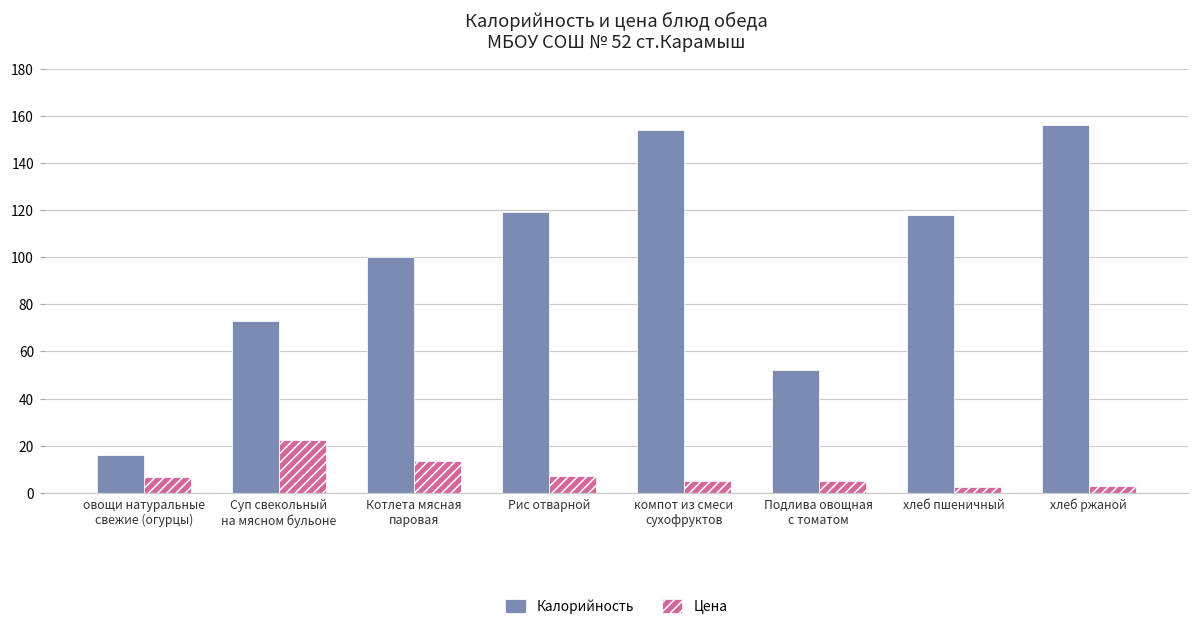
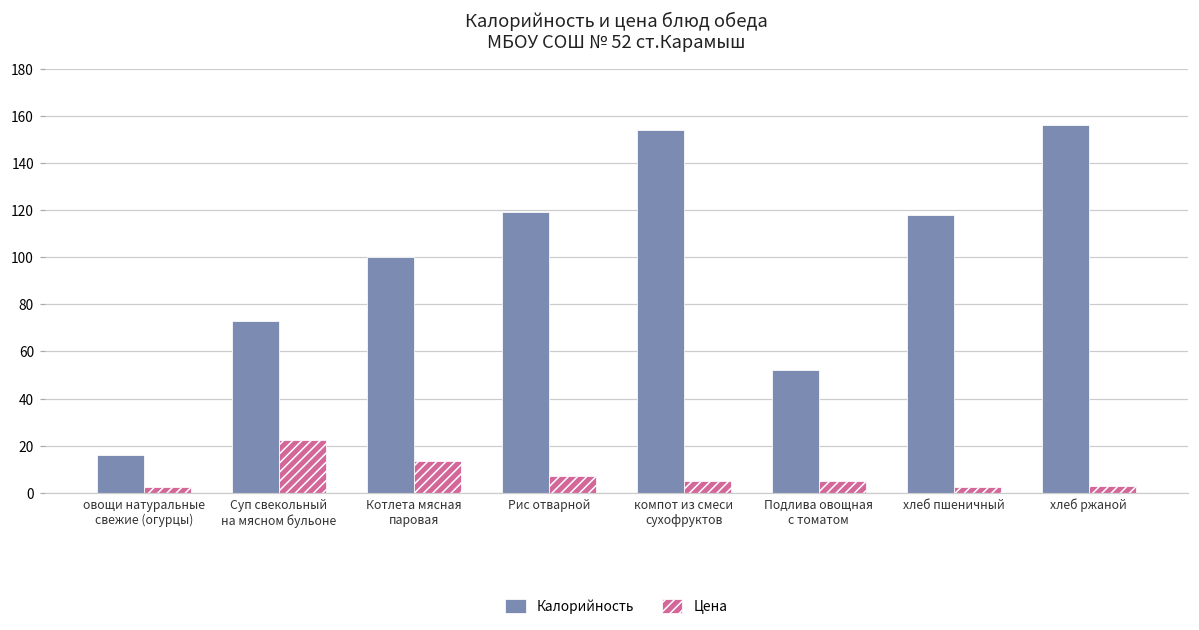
  {
    "Калорийность": {
      "овощи натуральные свежие (огурцы)": 16,
      "Суп свекольный на мясном бульоне": 73,
      "Котлета мясная паровая": 100,
      "Рис отварной": 119,
      "компот из смеси сухофруктов": 154,
      "Подлива овощная с томатом": 52,
      "хлеб пшеничный": 118,
      "хлеб ржаной": 156
    },
    "Цена": {
-     "овощи натуральные свежие (огурцы)": 7,
+     "овощи натуральные свежие (огурцы)": 3,
      "Суп свекольный на мясном бульоне": 22,
      "Котлета мясная паровая": 13,
      "Рис отварной": 7,
      "компот из смеси сухофруктов": 5,
      "Подлива овощная с томатом": 5,
      "хлеб пшеничный": 3,
      "хлеб ржаной": 3
    }
  }
